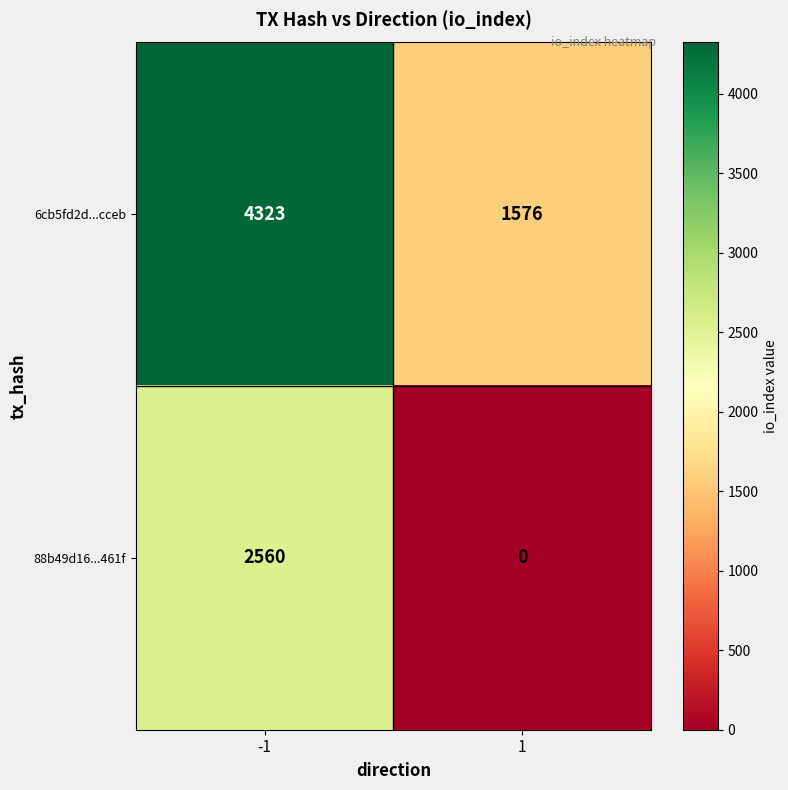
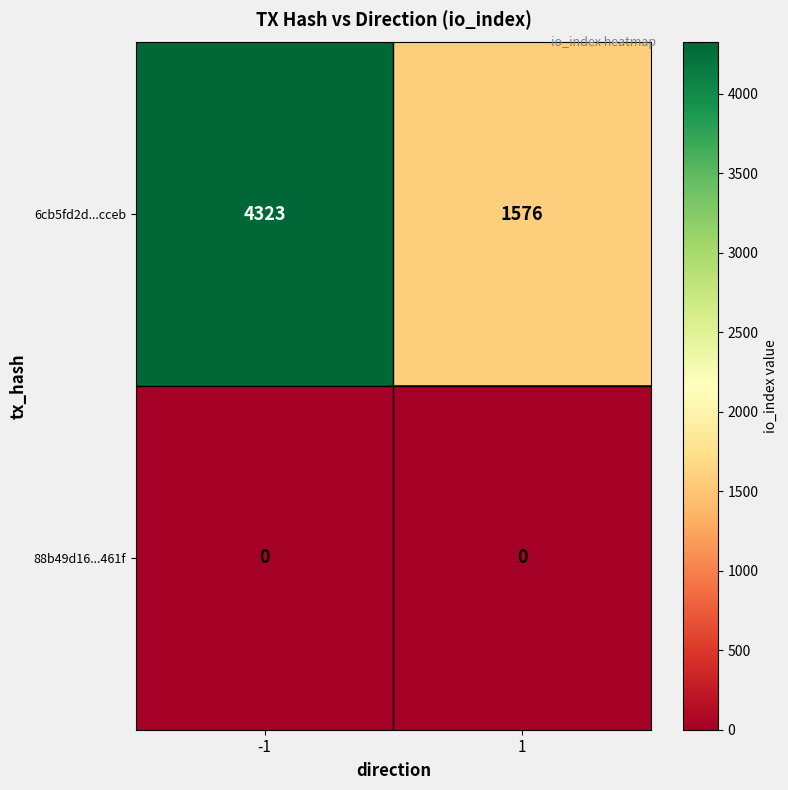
  {
    "6cb5fd2d...cceb": {
      "-1": 4323,
      "1": 1576
    },
    "88b49d16...461f": {
-     "-1": 2560,
+     "-1": 0,
      "1": 0
    }
  }
